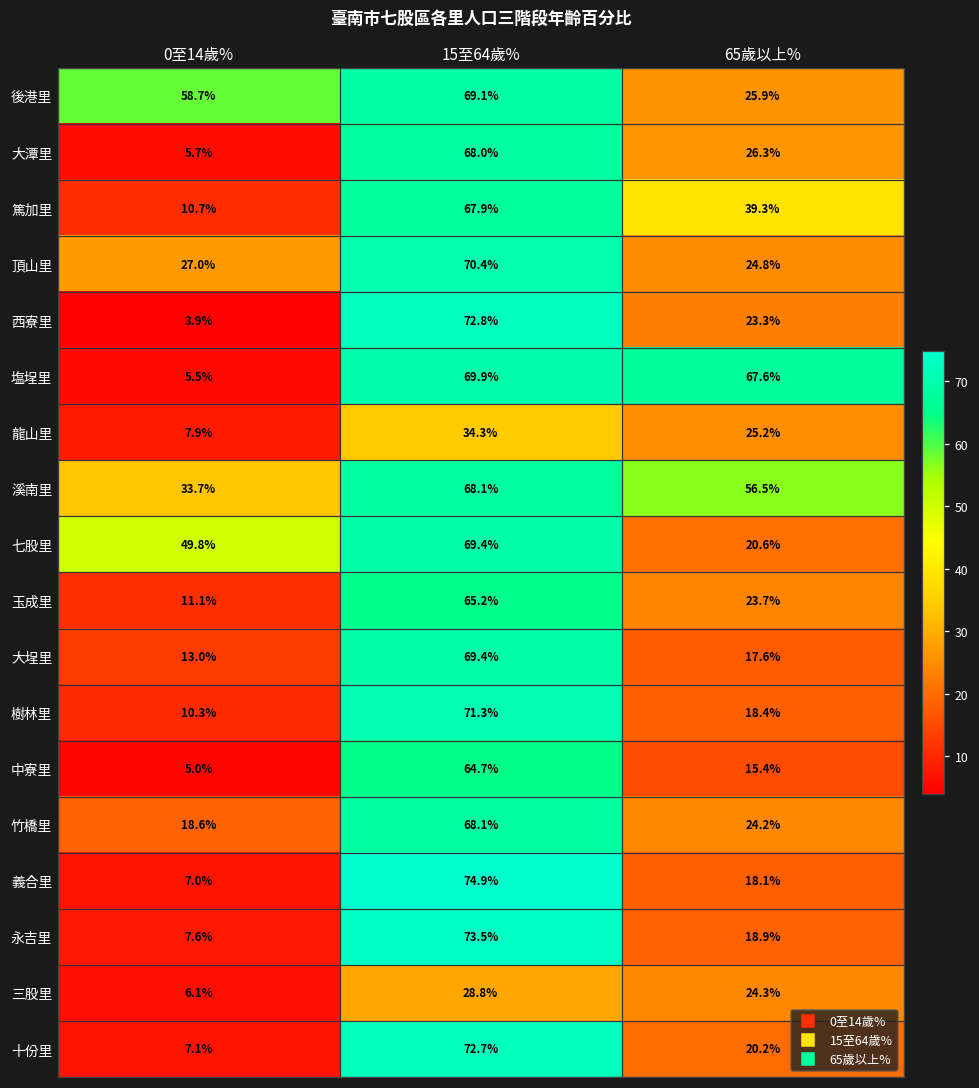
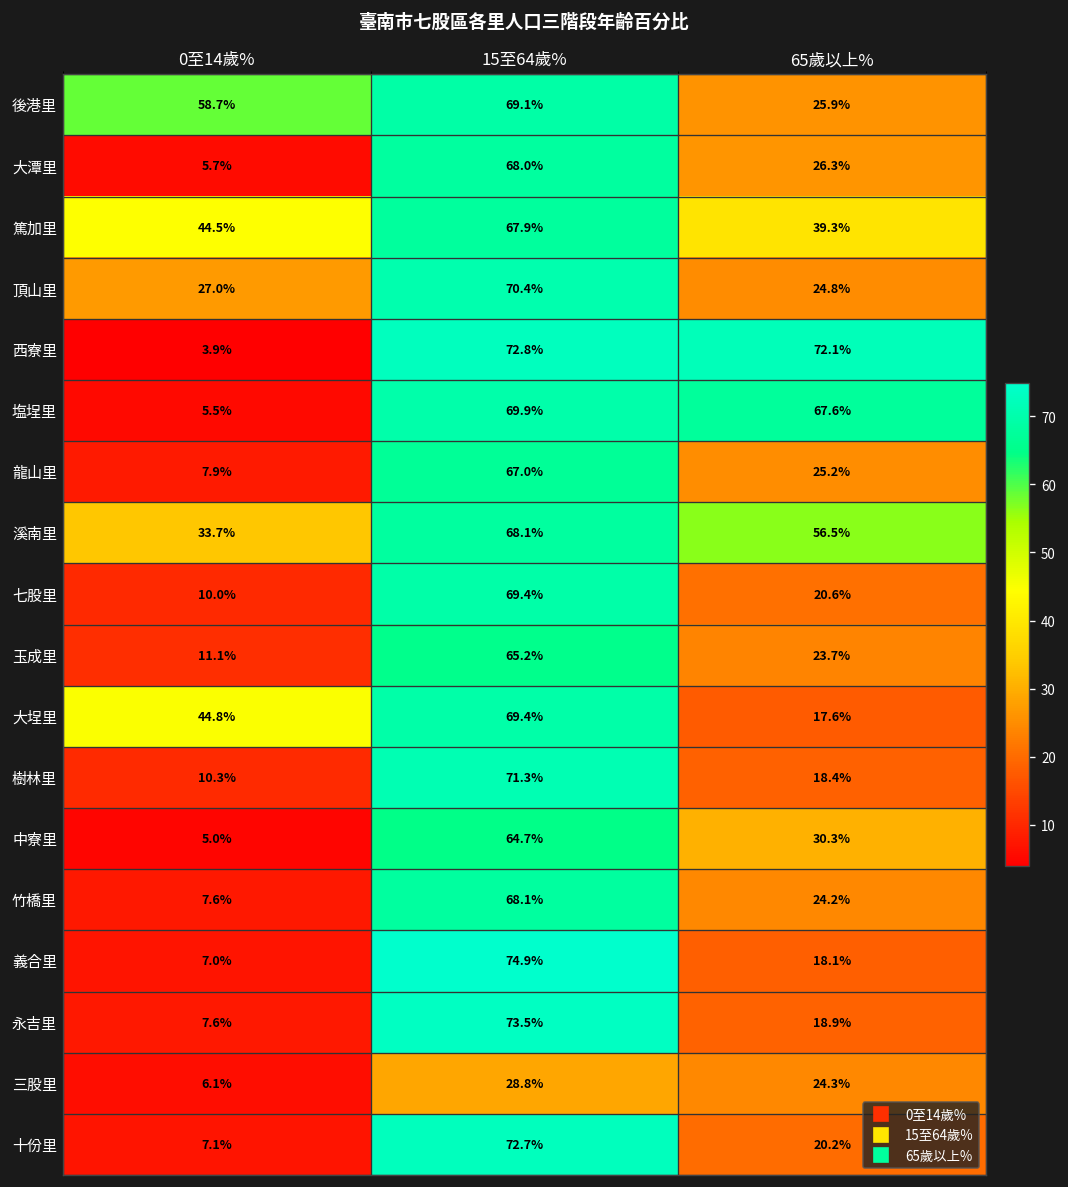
  {
    "後港里": {
      "0至14歲%": "58.7%",
      "15至64歲%": "69.1%",
      "65歲以上%": "25.9%"
    },
    "大潭里": {
      "0至14歲%": "5.7%",
      "15至64歲%": "68.0%",
      "65歲以上%": "26.3%"
    },
    "篤加里": {
-     "0至14歲%": "10.7%",
+     "0至14歲%": "44.5%",
      "15至64歲%": "67.9%",
      "65歲以上%": "39.3%"
    },
    "頂山里": {
      "0至14歲%": "27.0%",
      "15至64歲%": "70.4%",
      "65歲以上%": "24.8%"
    },
    "西寮里": {
      "0至14歲%": "3.9%",
      "15至64歲%": "72.8%",
-     "65歲以上%": "23.3%"
+     "65歲以上%": "72.1%"
    },
    "塩埕里": {
      "0至14歲%": "5.5%",
      "15至64歲%": "69.9%",
      "65歲以上%": "67.6%"
    },
    "龍山里": {
      "0至14歲%": "7.9%",
-     "15至64歲%": "34.3%",
+     "15至64歲%": "67.0%",
      "65歲以上%": "25.2%"
    },
    "溪南里": {
      "0至14歲%": "33.7%",
      "15至64歲%": "68.1%",
      "65歲以上%": "56.5%"
    },
    "七股里": {
-     "0至14歲%": "49.8%",
+     "0至14歲%": "10.0%",
      "15至64歲%": "69.4%",
      "65歲以上%": "20.6%"
    },
    "玉成里": {
      "0至14歲%": "11.1%",
      "15至64歲%": "65.2%",
      "65歲以上%": "23.7%"
    },
    "大埕里": {
-     "0至14歲%": "13.0%",
+     "0至14歲%": "44.8%",
      "15至64歲%": "69.4%",
      "65歲以上%": "17.6%"
    },
    "樹林里": {
      "0至14歲%": "10.3%",
      "15至64歲%": "71.3%",
      "65歲以上%": "18.4%"
    },
    "中寮里": {
      "0至14歲%": "5.0%",
      "15至64歲%": "64.7%",
-     "65歲以上%": "15.4%"
+     "65歲以上%": "30.3%"
    },
    "竹橋里": {
-     "0至14歲%": "18.6%",
+     "0至14歲%": "7.6%",
      "15至64歲%": "68.1%",
      "65歲以上%": "24.2%"
    },
    "義合里": {
      "0至14歲%": "7.0%",
      "15至64歲%": "74.9%",
      "65歲以上%": "18.1%"
    },
    "永吉里": {
      "0至14歲%": "7.6%",
      "15至64歲%": "73.5%",
      "65歲以上%": "18.9%"
    },
    "三股里": {
      "0至14歲%": "6.1%",
      "15至64歲%": "28.8%",
      "65歲以上%": "24.3%"
    },
    "十份里": {
      "0至14歲%": "7.1%",
      "15至64歲%": "72.7%",
      "65歲以上%": "20.2%"
    }
  }
